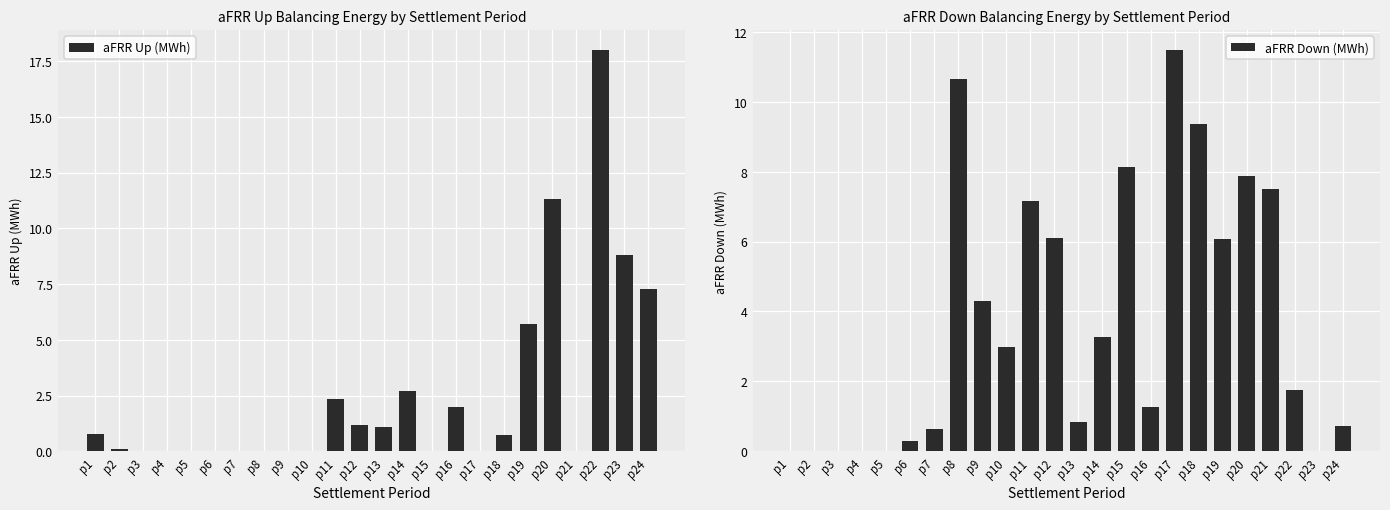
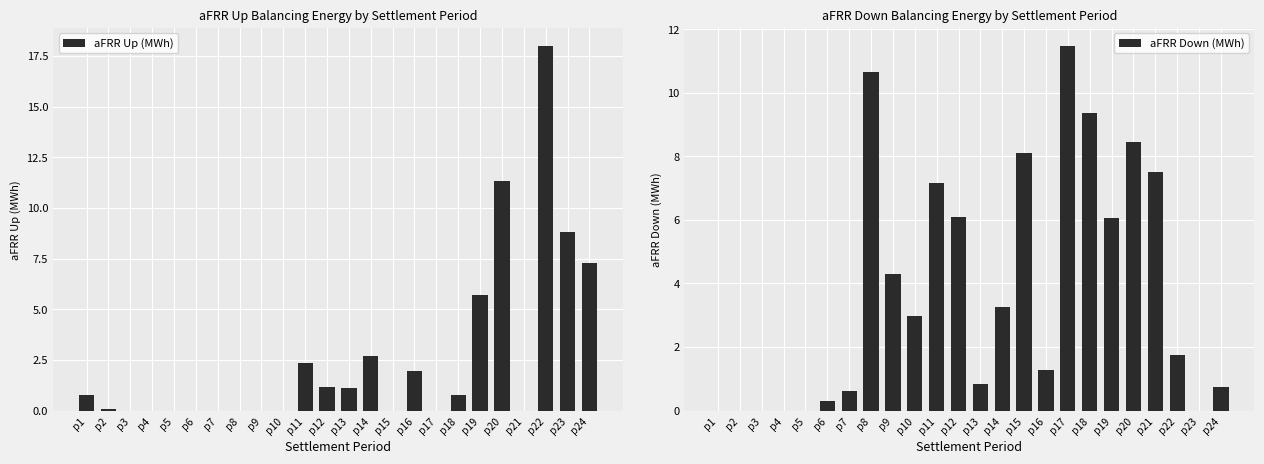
  {
    "aFRR Up Balancing Energy by Settlement Period": {
      "p1": 0.8,
      "p3": 0.0,
      "p4": 0.0,
      "p5": 0.0,
      "p6": 0.0,
      "p7": 0.0,
      "p8": 0.0,
      "p9": 0.0,
      "p10": 0.0,
      "p11": 2.4,
      "p12": 1.2,
      "p13": 1.1,
      "p14": 2.7,
      "p15": 0.0,
      "p16": 2.0,
      "p17": 0.0,
      "p18": 0.8,
      "p19": 5.7,
      "p20": 11.3,
      "p21": 0.0,
      "p22": 18.0,
      "p23": 8.8,
      "p24": 7.3
    },
    "aFRR Down Balancing Energy by Settlement Period": {
      "p1": 0.0,
      "p2": 0.0,
      "p3": 0.0,
      "p4": 0.0,
      "p5": 0.0,
      "p6": 0.3,
      "p7": 0.6,
      "p8": 10.6,
      "p9": 4.3,
      "p10": 3.0,
      "p11": 7.2,
      "p12": 6.1,
      "p13": 0.9,
      "p14": 3.3,
      "p15": 8.1,
      "p16": 1.3,
      "p17": 11.5,
      "p18": 9.4,
      "p19": 6.1,
-     "p20": 7.9,
+     "p20": 8.4,
      "p21": 7.5,
      "p22": 1.7,
      "p23": 0.0,
      "p24": 0.7
    }
  }
